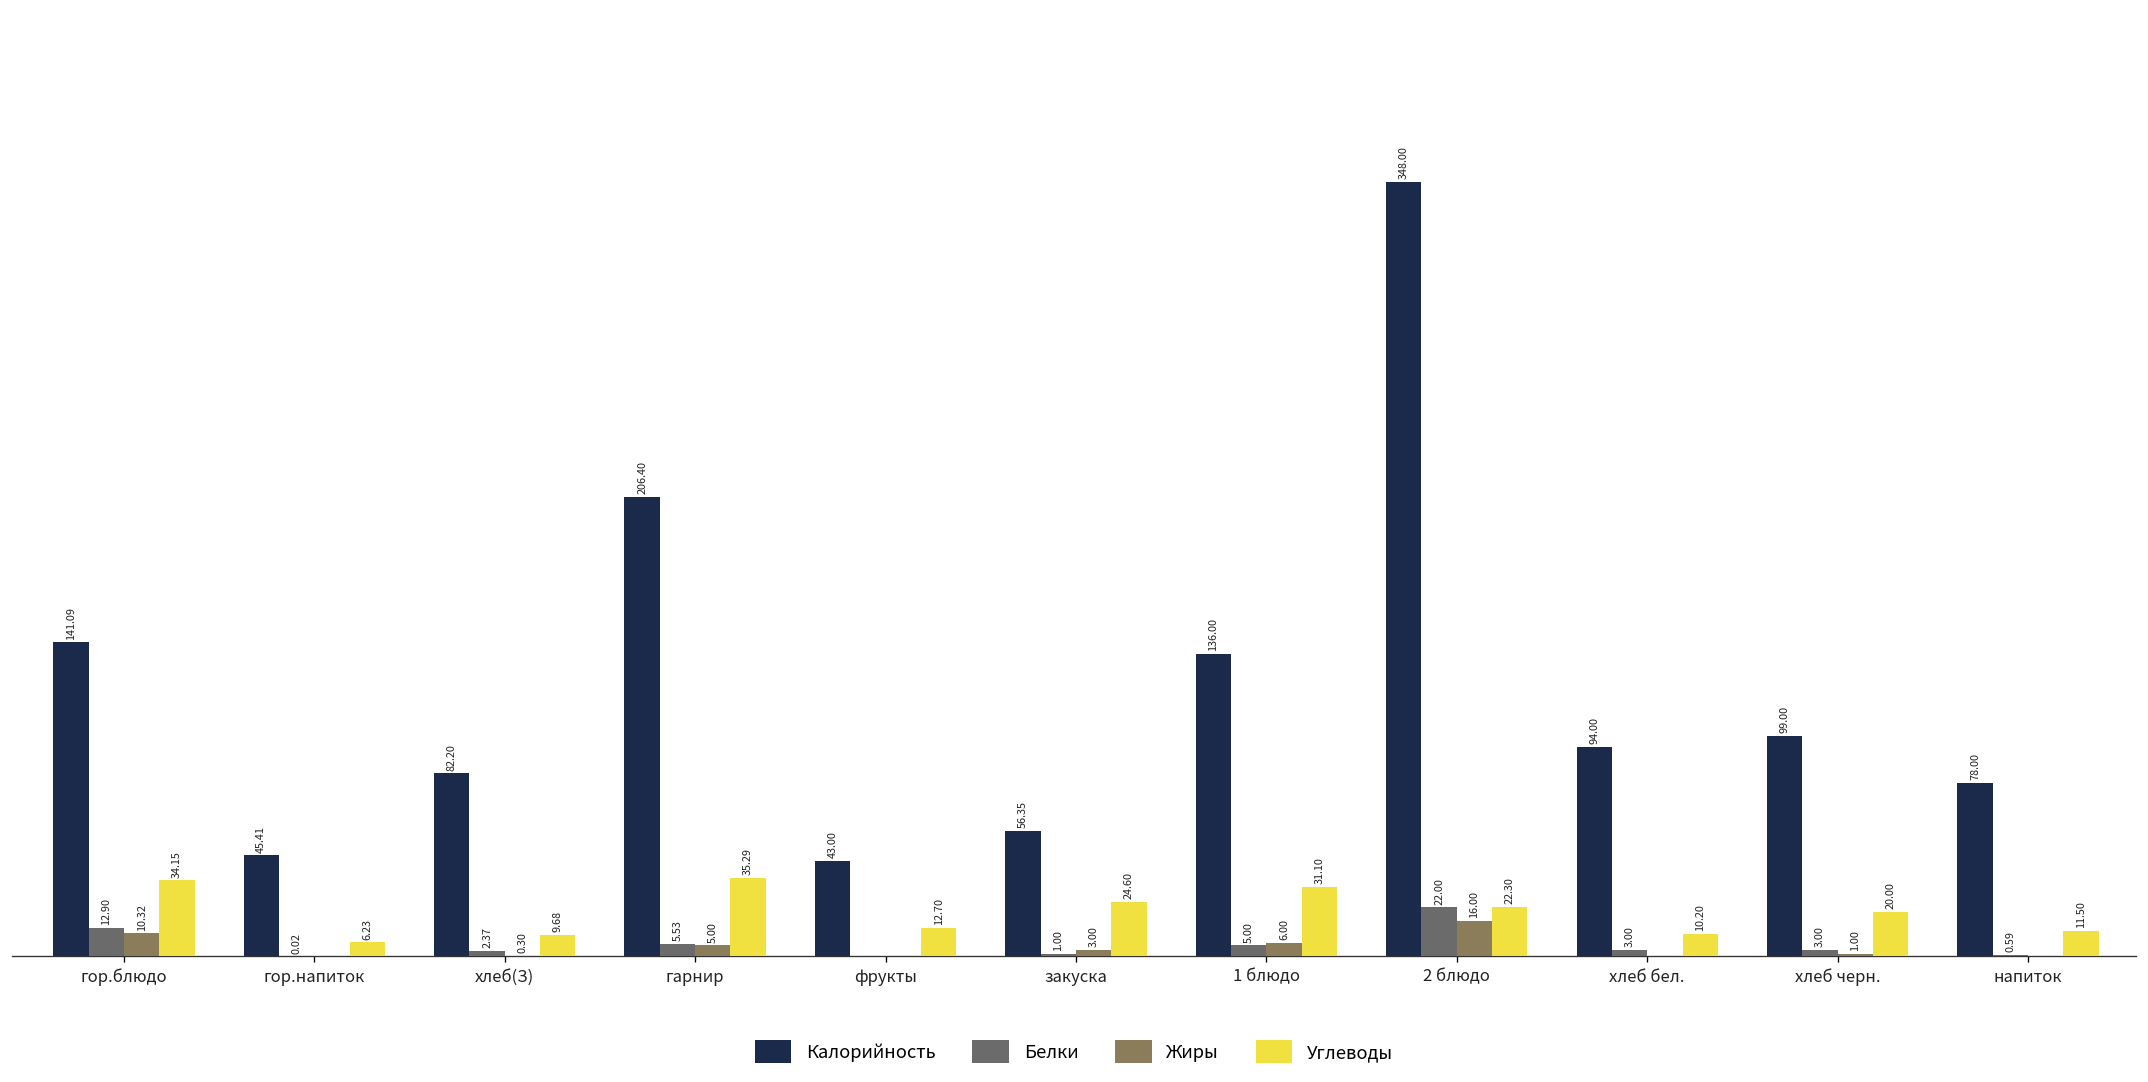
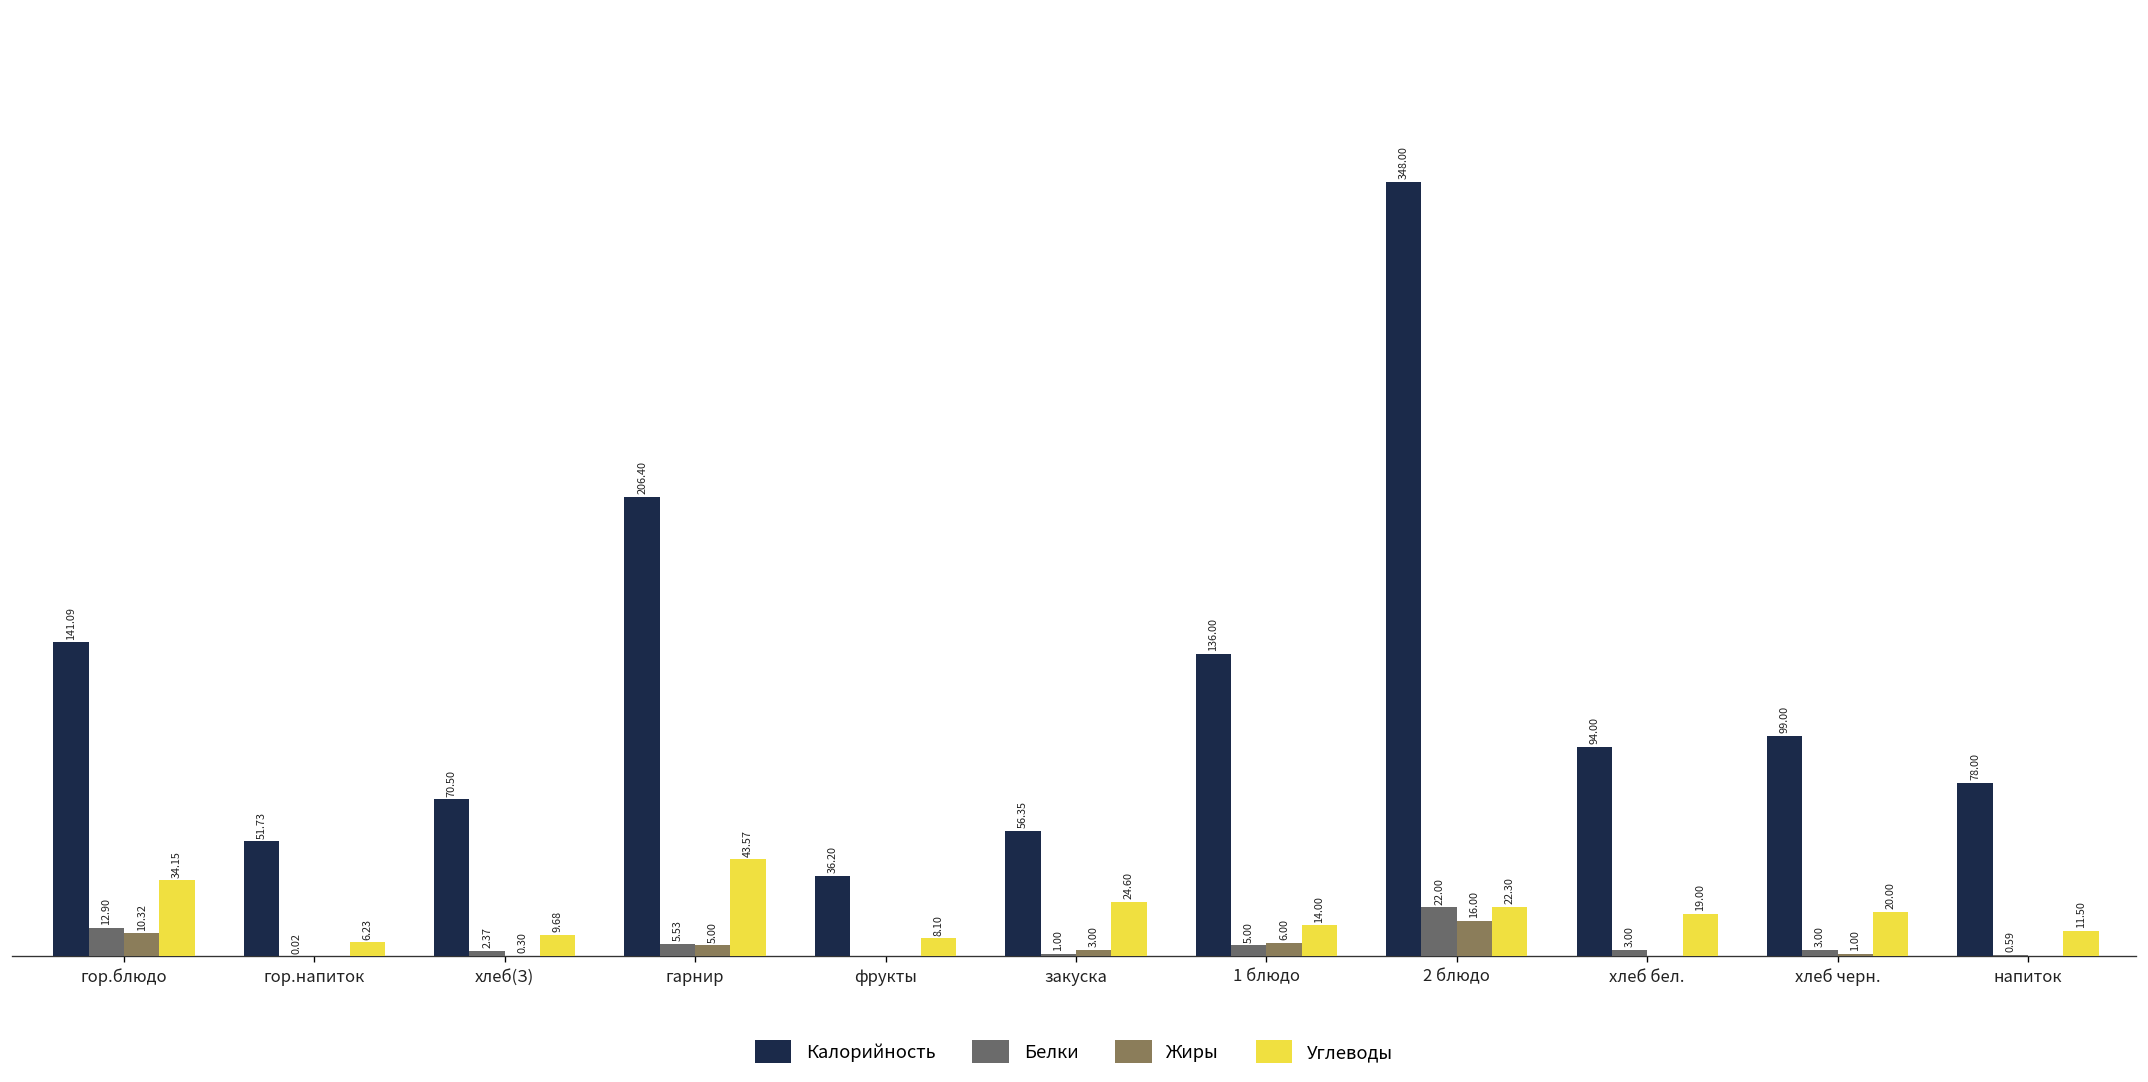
  {
    "Калорийность": {
      "гор.блюдо": 141.09,
-     "гор.напиток": 45.41,
-     "хлеб(З)": 82.20,
+     "гор.напиток": 51.73,
+     "хлеб(З)": 70.50,
      "гарнир": 206.40,
-     "фрукты": 43.00,
+     "фрукты": 36.20,
      "закуска": 56.35,
      "1 блюдо": 136.00,
      "2 блюдо": 348.00,
      "хлеб бел.": 94.00,
      "хлеб черн.": 99.00,
      "напиток": 78.00
    },
    "Углеводы": {
      "гор.блюдо": 34.15,
      "гор.напиток": 6.23,
      "хлеб(З)": 9.68,
-     "гарнир": 35.29,
-     "фрукты": 12.70,
+     "гарнир": 43.57,
+     "фрукты": 8.10,
      "закуска": 24.60,
-     "1 блюдо": 31.10,
+     "1 блюдо": 14.00,
      "2 блюдо": 22.30,
-     "хлеб бел.": 10.20,
+     "хлеб бел.": 19.00,
      "хлеб черн.": 20.00,
      "напиток": 11.50
    }
  }
